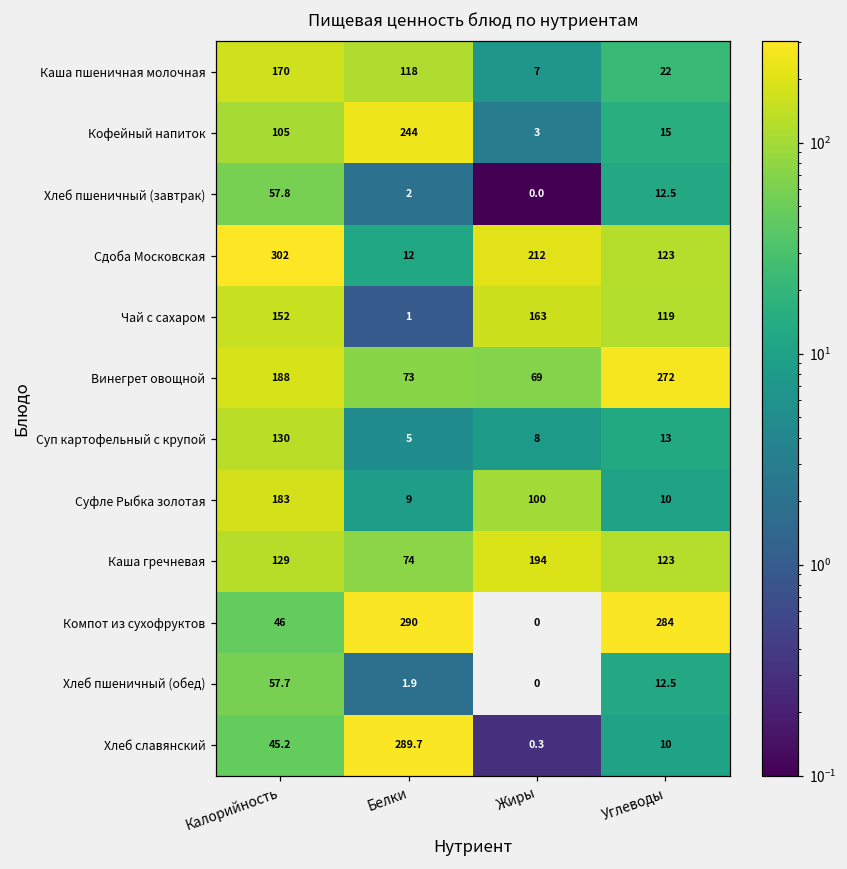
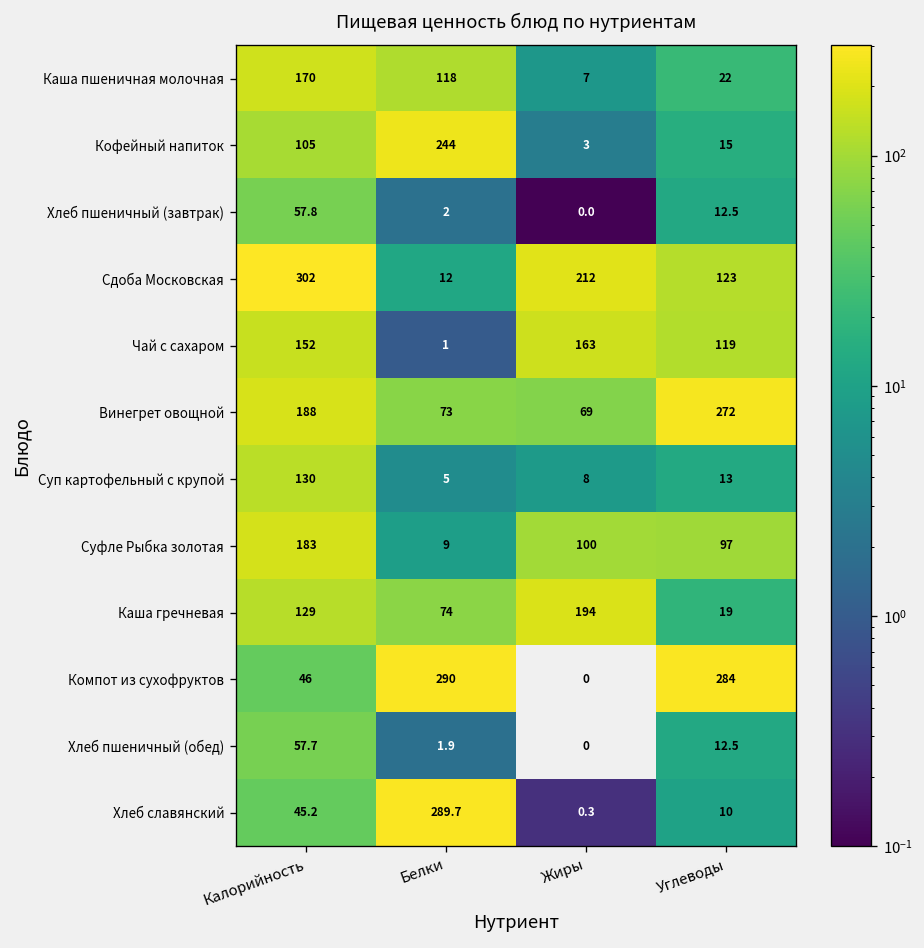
  {
    "Каша пшеничная молочная": {
      "Калорийность": 170,
      "Белки": 118,
      "Жиры": 7,
      "Углеводы": 22
    },
    "Кофейный напиток": {
      "Калорийность": 105,
      "Белки": 244,
      "Жиры": 3,
      "Углеводы": 15
    },
    "Хлеб пшеничный (завтрак)": {
      "Калорийность": 57.8,
      "Белки": 2,
      "Жиры": 0.0,
      "Углеводы": 12.5
    },
    "Сдоба Московская": {
      "Калорийность": 302,
      "Белки": 12,
      "Жиры": 212,
      "Углеводы": 123
    },
    "Чай с сахаром": {
      "Калорийность": 152,
      "Белки": 1,
      "Жиры": 163,
      "Углеводы": 119
    },
    "Винегрет овощной": {
      "Калорийность": 188,
      "Белки": 73,
      "Жиры": 69,
      "Углеводы": 272
    },
    "Суп картофельный с крупой": {
      "Калорийность": 130,
      "Белки": 5,
      "Жиры": 8,
      "Углеводы": 13
    },
    "Суфле Рыбка золотая": {
      "Калорийность": 183,
      "Белки": 9,
      "Жиры": 100,
-     "Углеводы": 10
+     "Углеводы": 97
    },
    "Каша гречневая": {
      "Калорийность": 129,
      "Белки": 74,
      "Жиры": 194,
-     "Углеводы": 123
+     "Углеводы": 19
    },
    "Компот из сухофруктов": {
      "Калорийность": 46,
      "Белки": 290,
      "Жиры": 0,
      "Углеводы": 284
    },
    "Хлеб пшеничный (обед)": {
      "Калорийность": 57.7,
      "Белки": 1.9,
      "Жиры": 0,
      "Углеводы": 12.5
    },
    "Хлеб славянский": {
      "Калорийность": 45.2,
      "Белки": 289.7,
      "Жиры": 0.3,
      "Углеводы": 10
    }
  }
